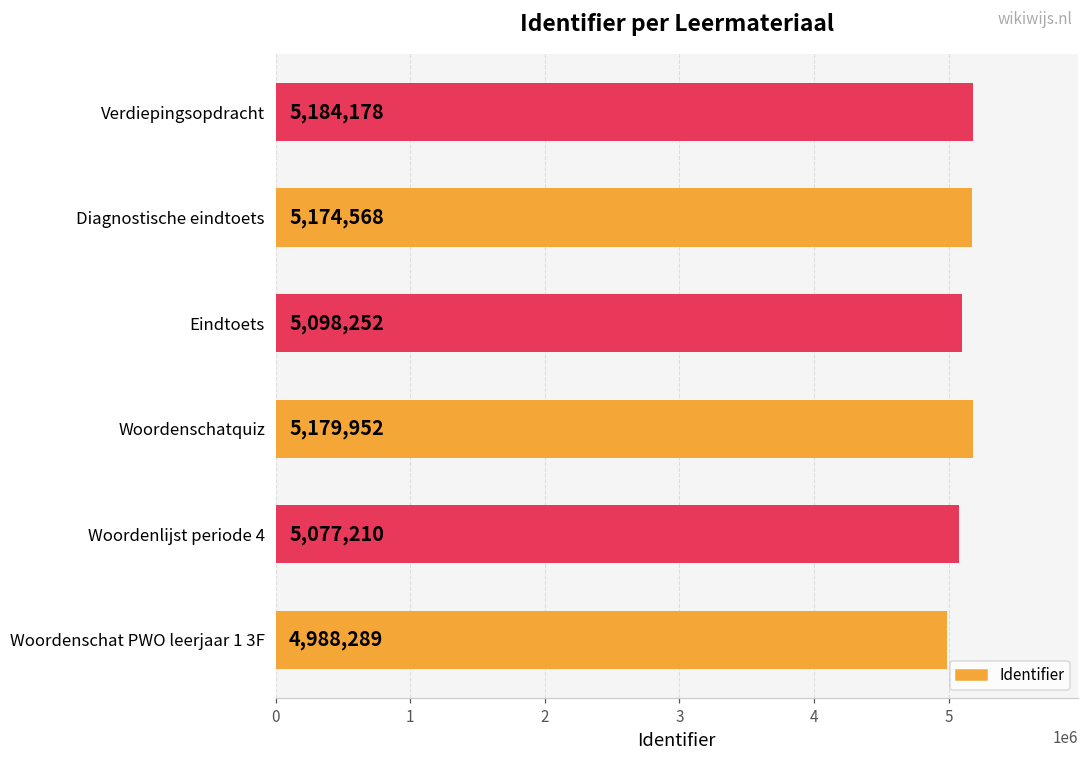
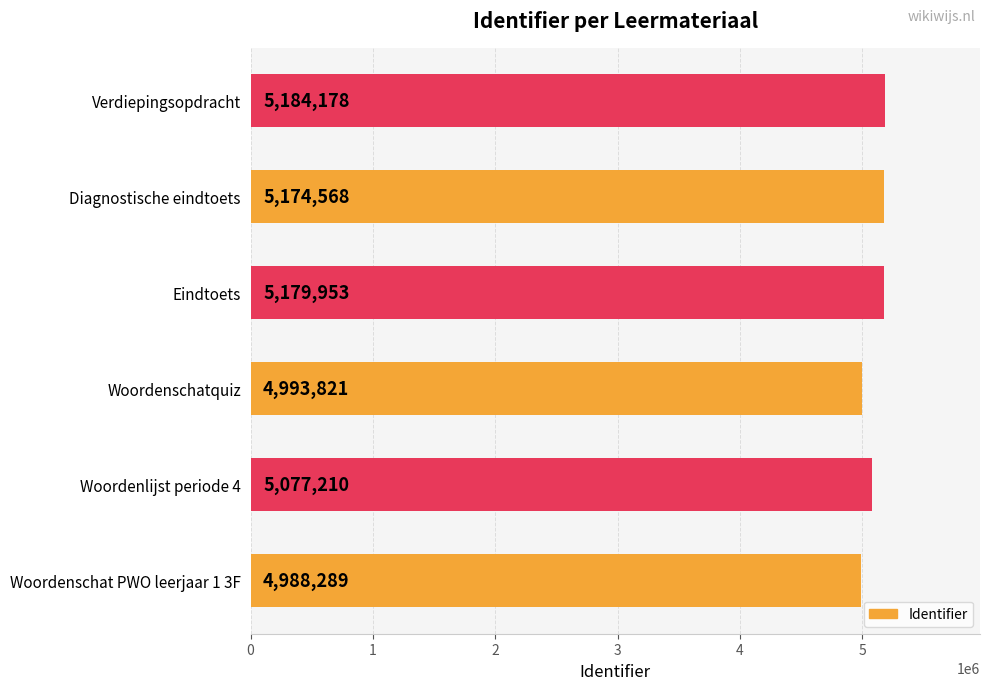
  {
    "Verdiepingsopdracht": "5,184,178",
    "Diagnostische eindtoets": "5,174,568",
-   "Eindtoets": "5,098,252",
-   "Woordenschatquiz": "5,179,952",
+   "Eindtoets": "5,179,953",
+   "Woordenschatquiz": "4,993,821",
    "Woordenlijst periode 4": "5,077,210",
    "Woordenschat PWO leerjaar 1 3F": "4,988,289"
  }
